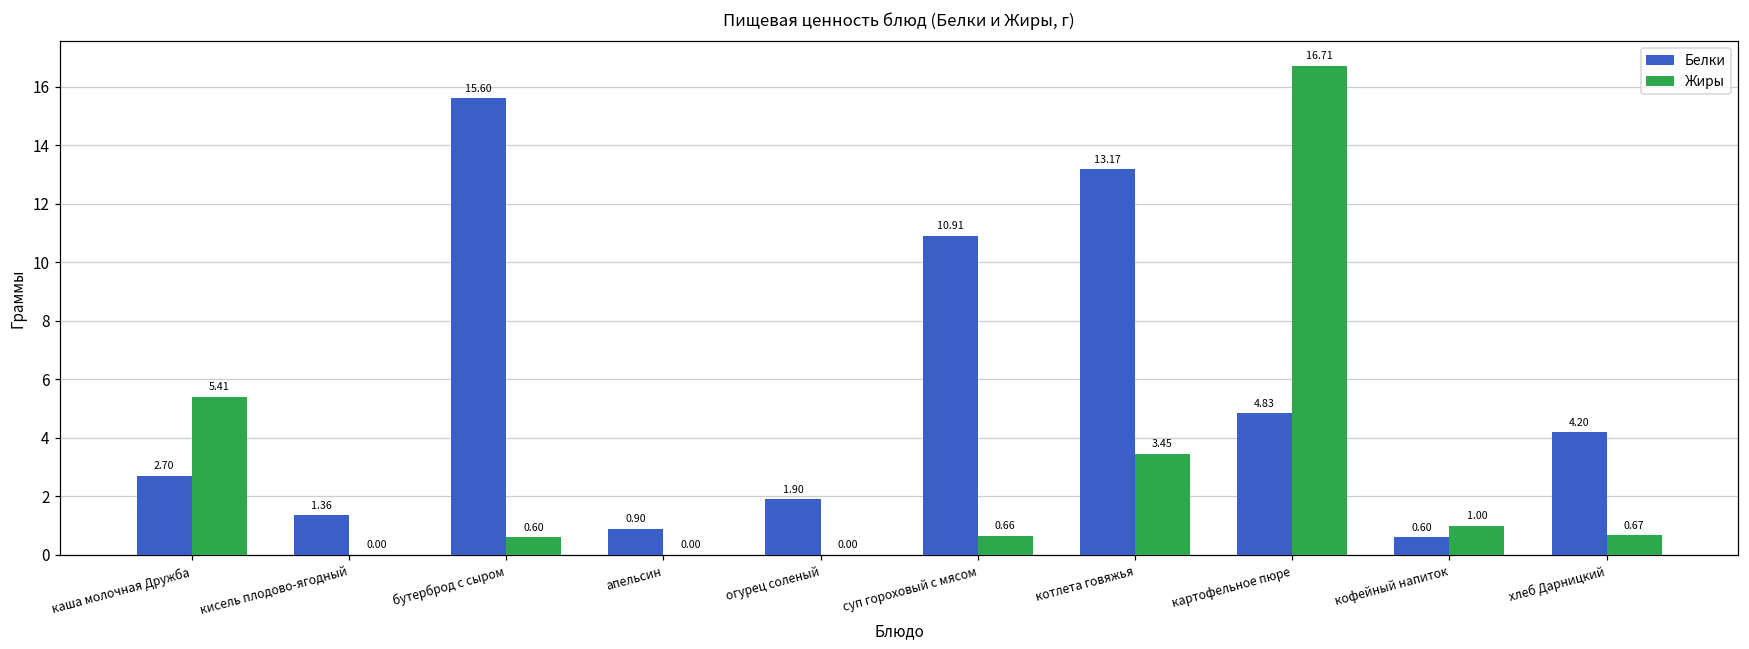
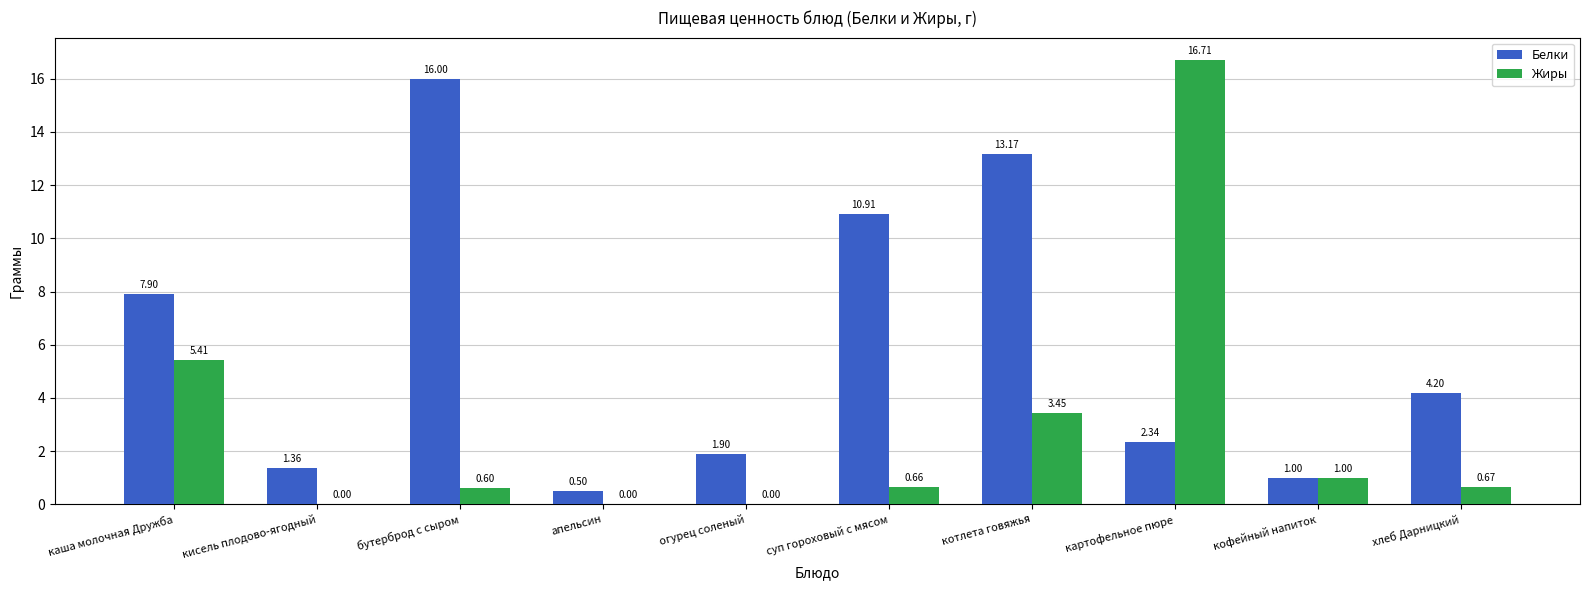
  {
    "Белки": {
-     "каша молочная Дружба": 2.70,
+     "каша молочная Дружба": 7.90,
      "кисель плодово-ягодный": 1.36,
-     "бутерброд с сыром": 15.60,
-     "апельсин": 0.90,
+     "бутерброд с сыром": 16.00,
+     "апельсин": 0.50,
      "огурец соленый": 1.90,
      "суп гороховый с мясом": 10.91,
      "котлета говяжья": 13.17,
-     "картофельное пюре": 4.83,
-     "кофейный напиток": 0.60,
+     "картофельное пюре": 2.34,
+     "кофейный напиток": 1.00,
      "хлеб Дарницкий": 4.20
    },
    "Жиры": {
      "каша молочная Дружба": 5.41,
      "кисель плодово-ягодный": 0.00,
      "бутерброд с сыром": 0.60,
      "апельсин": 0.00,
      "огурец соленый": 0.00,
      "суп гороховый с мясом": 0.66,
      "котлета говяжья": 3.45,
      "картофельное пюре": 16.71,
      "кофейный напиток": 1.00,
      "хлеб Дарницкий": 0.67
    }
  }
